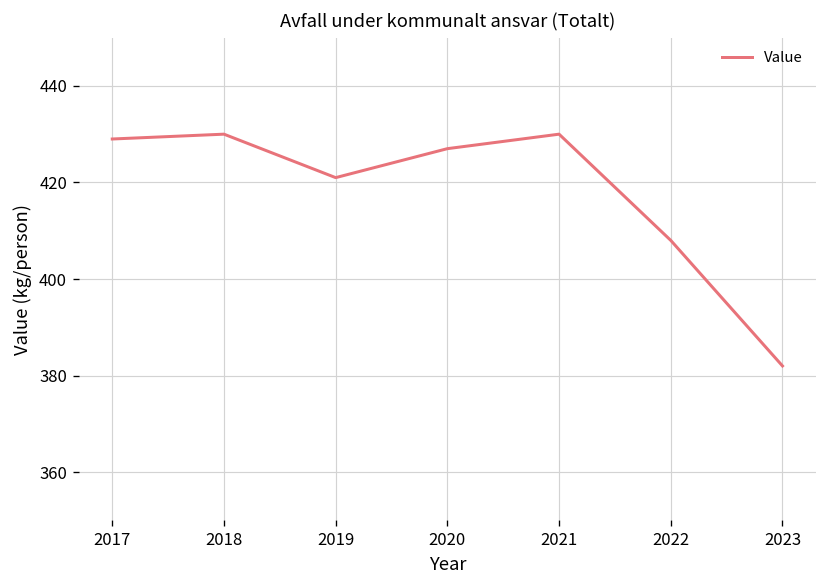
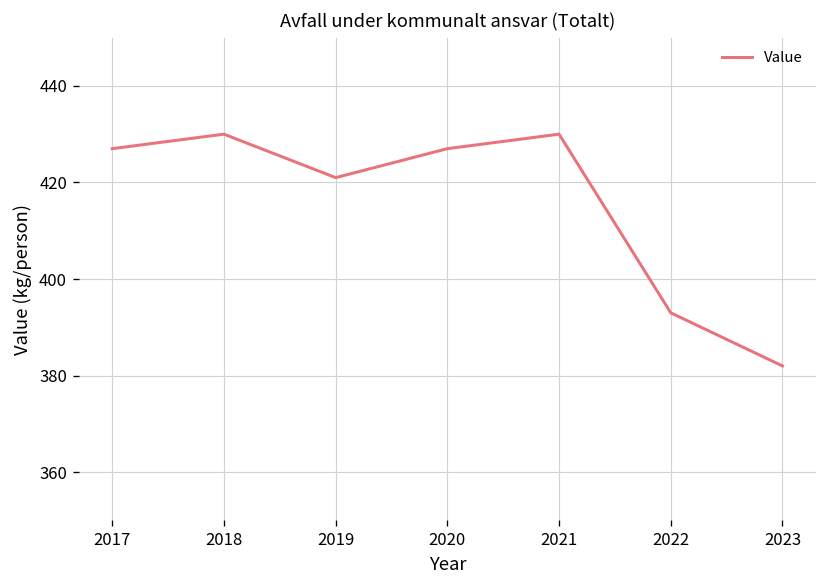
  {
-   "2017": 429,
+   "2017": 427,
    "2018": 430,
    "2019": 421,
    "2020": 427,
    "2021": 430,
-   "2022": 408,
+   "2022": 393,
    "2023": 382
  }
